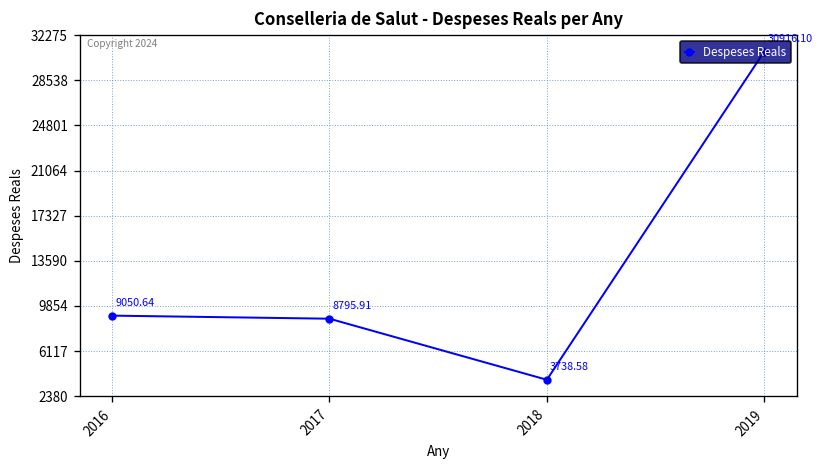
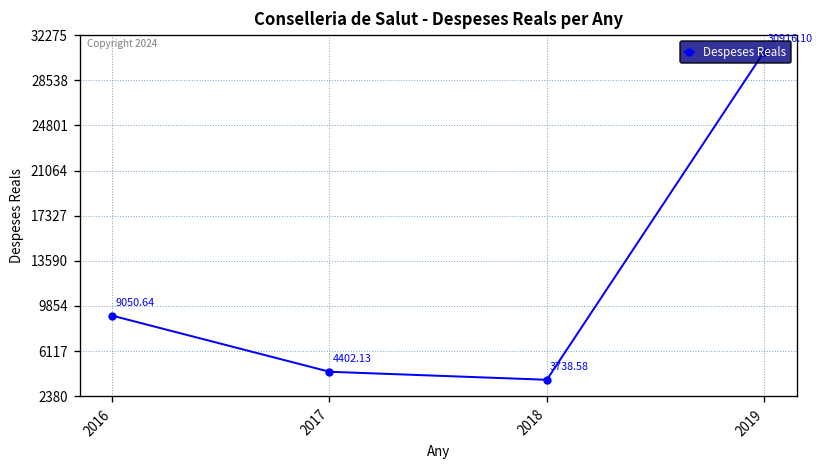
  {
    "2016": 9050.64,
-   "2017": 8795.91,
+   "2017": 4402.13,
    "2018": 3738.58
  }
